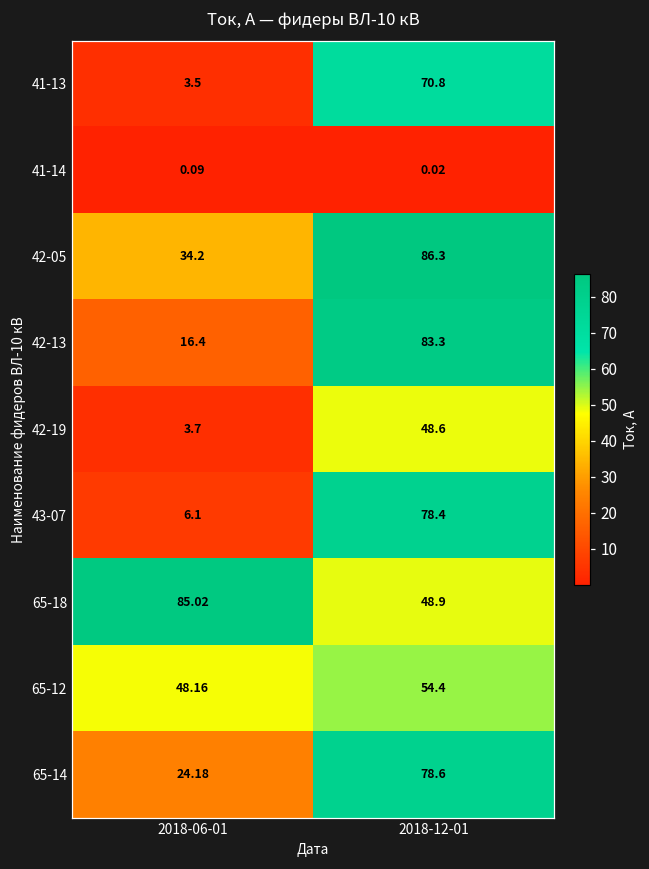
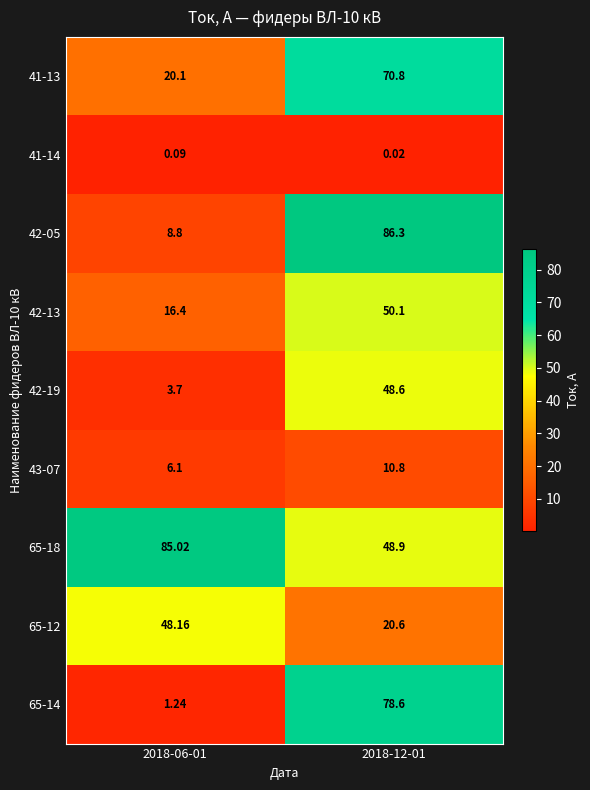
  {
    "41-13": {
-     "2018-06-01": 3.5,
+     "2018-06-01": 20.1,
      "2018-12-01": 70.8
    },
    "41-14": {
      "2018-06-01": 0.09,
      "2018-12-01": 0.02
    },
    "42-05": {
-     "2018-06-01": 34.2,
+     "2018-06-01": 8.8,
      "2018-12-01": 86.3
    },
    "42-13": {
      "2018-06-01": 16.4,
-     "2018-12-01": 83.3
+     "2018-12-01": 50.1
    },
    "42-19": {
      "2018-06-01": 3.7,
      "2018-12-01": 48.6
    },
    "43-07": {
      "2018-06-01": 6.1,
-     "2018-12-01": 78.4
+     "2018-12-01": 10.8
    },
    "65-18": {
      "2018-06-01": 85.02,
      "2018-12-01": 48.9
    },
    "65-12": {
      "2018-06-01": 48.16,
-     "2018-12-01": 54.4
+     "2018-12-01": 20.6
    },
    "65-14": {
-     "2018-06-01": 24.18,
+     "2018-06-01": 1.24,
      "2018-12-01": 78.6
    }
  }
